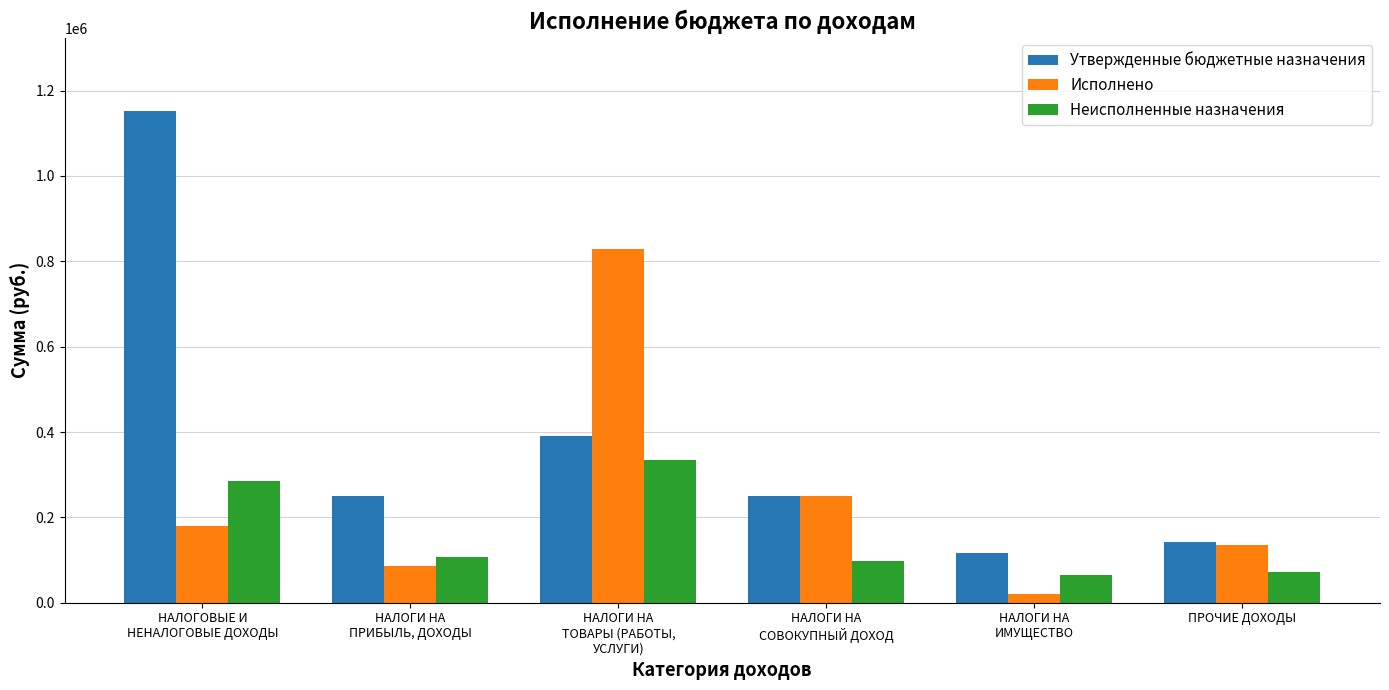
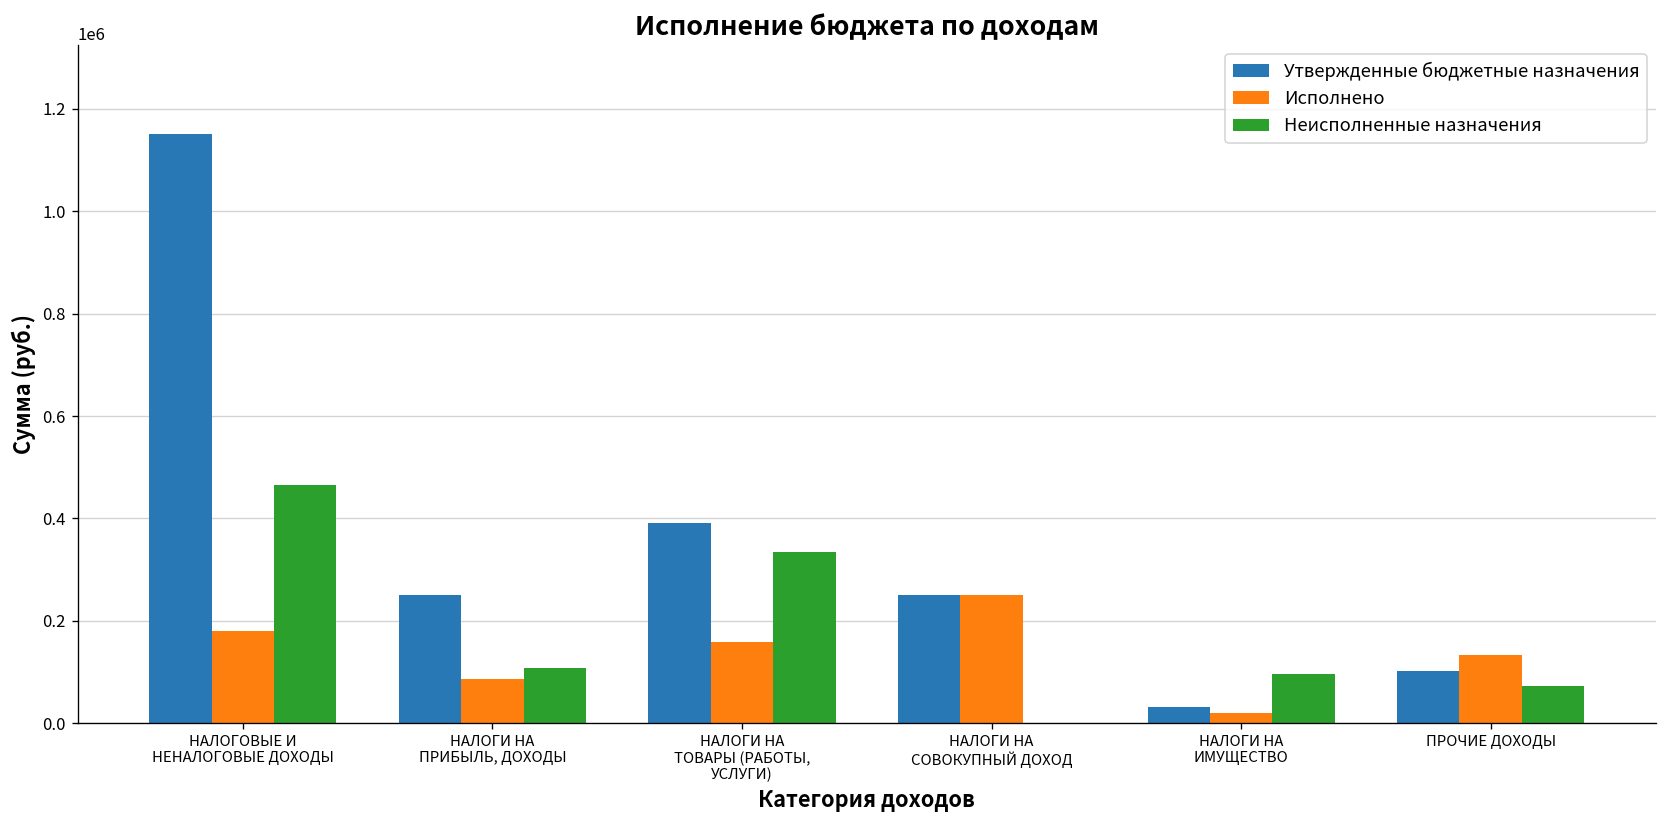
  {
    "Утвержденные бюджетные назначения": {
      "НАЛОГОВЫЕ И НЕНАЛОГОВЫЕ ДОХОДЫ": 1150000,
      "НАЛОГИ НА ПРИБЫЛЬ, ДОХОДЫ": 250000,
      "НАЛОГИ НА ТОВАРЫ (РАБОТЫ, УСЛУГИ)": 390000,
      "НАЛОГИ НА СОВОКУПНЫЙ ДОХОД": 250000,
-     "НАЛОГИ НА ИМУЩЕСТВО": 120000,
-     "ПРОЧИЕ ДОХОДЫ": 140000
+     "НАЛОГИ НА ИМУЩЕСТВО": 30000,
+     "ПРОЧИЕ ДОХОДЫ": 100000
    },
    "Исполнено": {
      "НАЛОГОВЫЕ И НЕНАЛОГОВЫЕ ДОХОДЫ": 180000,
      "НАЛОГИ НА ПРИБЫЛЬ, ДОХОДЫ": 90000,
-     "НАЛОГИ НА ТОВАРЫ (РАБОТЫ, УСЛУГИ)": 830000,
+     "НАЛОГИ НА ТОВАРЫ (РАБОТЫ, УСЛУГИ)": 160000,
      "НАЛОГИ НА СОВОКУПНЫЙ ДОХОД": 250000,
      "НАЛОГИ НА ИМУЩЕСТВО": 20000,
      "ПРОЧИЕ ДОХОДЫ": 130000
    },
    "Неисполненные назначения": {
-     "НАЛОГОВЫЕ И НЕНАЛОГОВЫЕ ДОХОДЫ": 280000,
+     "НАЛОГОВЫЕ И НЕНАЛОГОВЫЕ ДОХОДЫ": 470000,
      "НАЛОГИ НА ПРИБЫЛЬ, ДОХОДЫ": 110000,
      "НАЛОГИ НА ТОВАРЫ (РАБОТЫ, УСЛУГИ)": 340000,
-     "НАЛОГИ НА СОВОКУПНЫЙ ДОХОД": 100000,
-     "НАЛОГИ НА ИМУЩЕСТВО": 60000,
+     "НАЛОГИ НА СОВОКУПНЫЙ ДОХОД": 0,
+     "НАЛОГИ НА ИМУЩЕСТВО": 100000,
      "ПРОЧИЕ ДОХОДЫ": 70000
    }
  }
